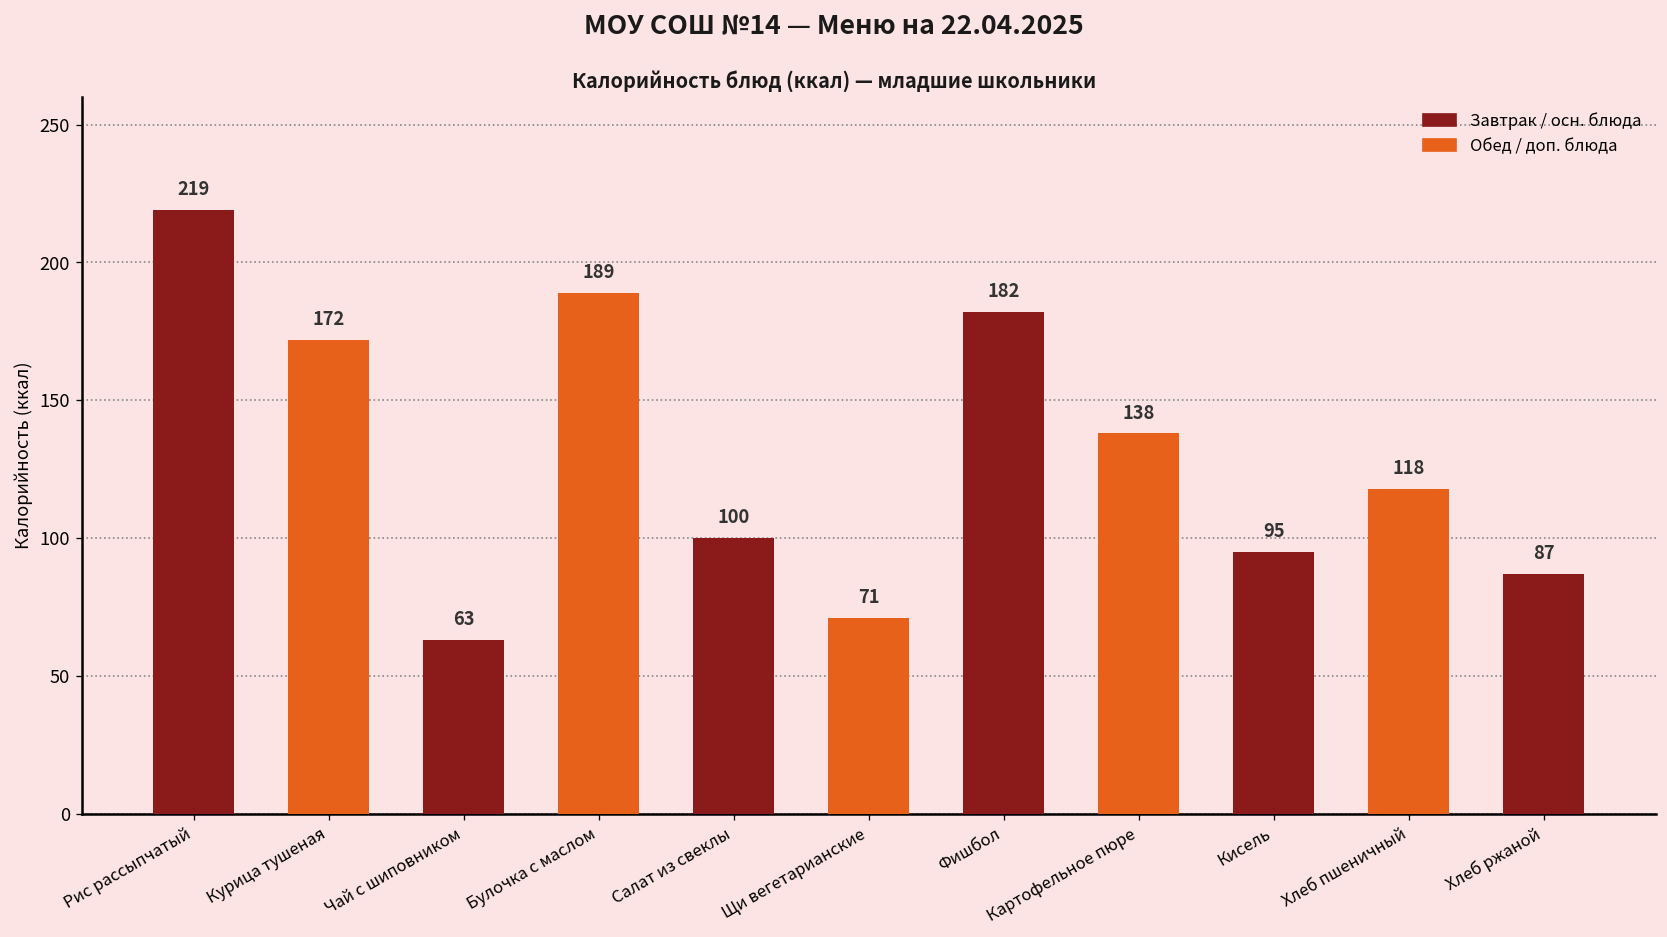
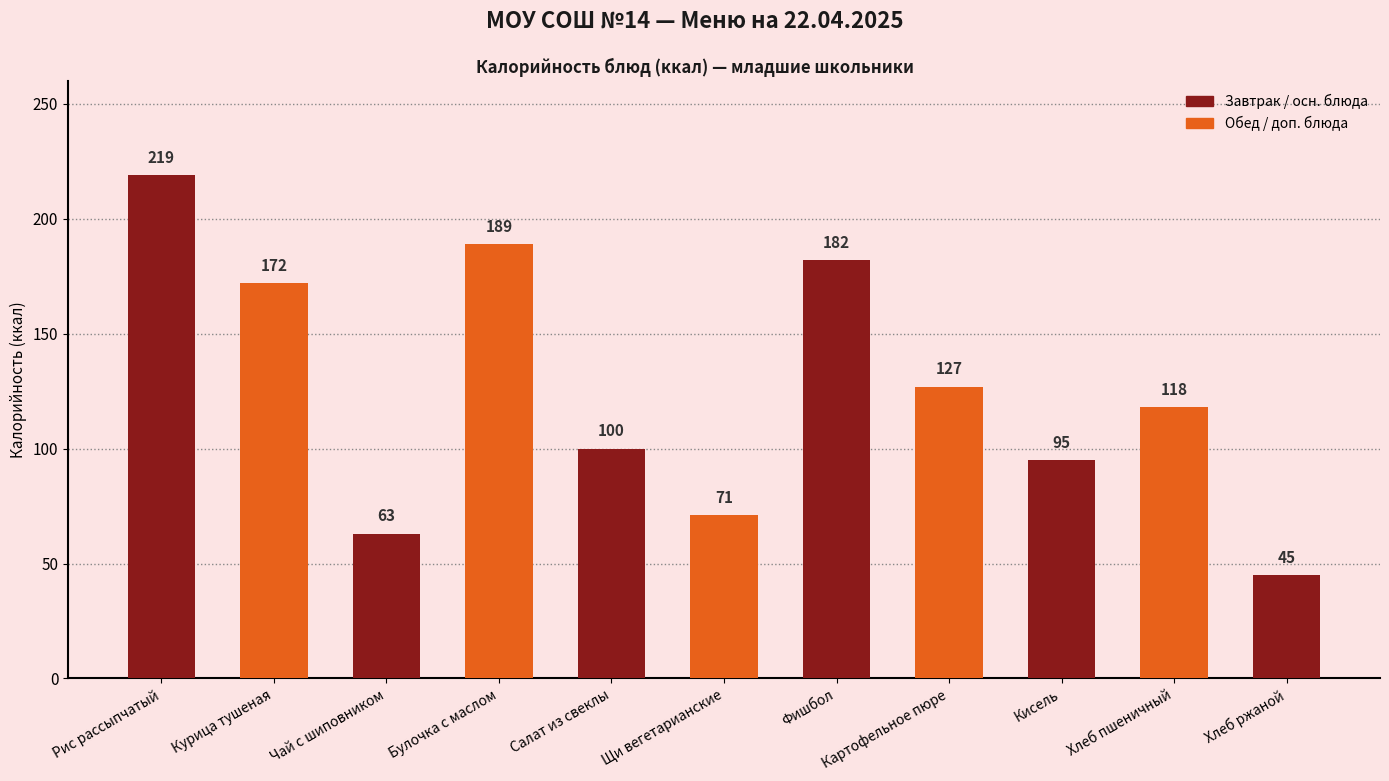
  {
    "Рис рассыпчатый": 219,
    "Курица тушеная": 172,
    "Чай с шиповником": 63,
    "Булочка с маслом": 189,
    "Салат из свеклы": 100,
    "Щи вегетарианские": 71,
    "Фишбол": 182,
-   "Картофельное пюре": 138,
+   "Картофельное пюре": 127,
    "Кисель": 95,
    "Хлеб пшеничный": 118,
-   "Хлеб ржаной": 87
+   "Хлеб ржаной": 45
  }
